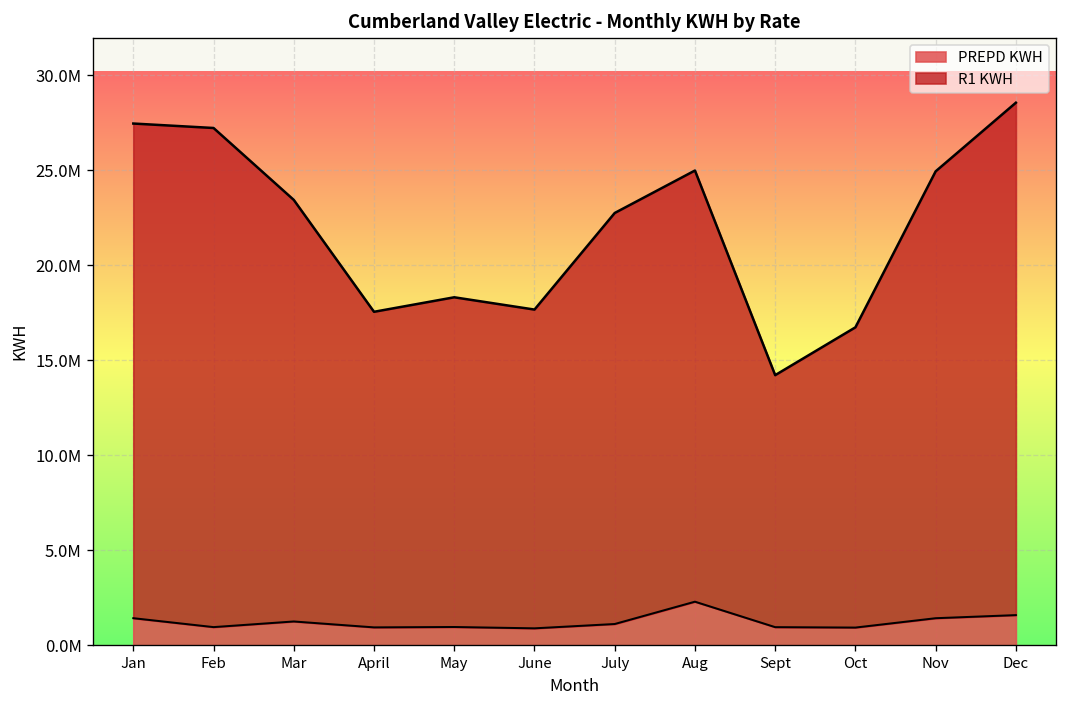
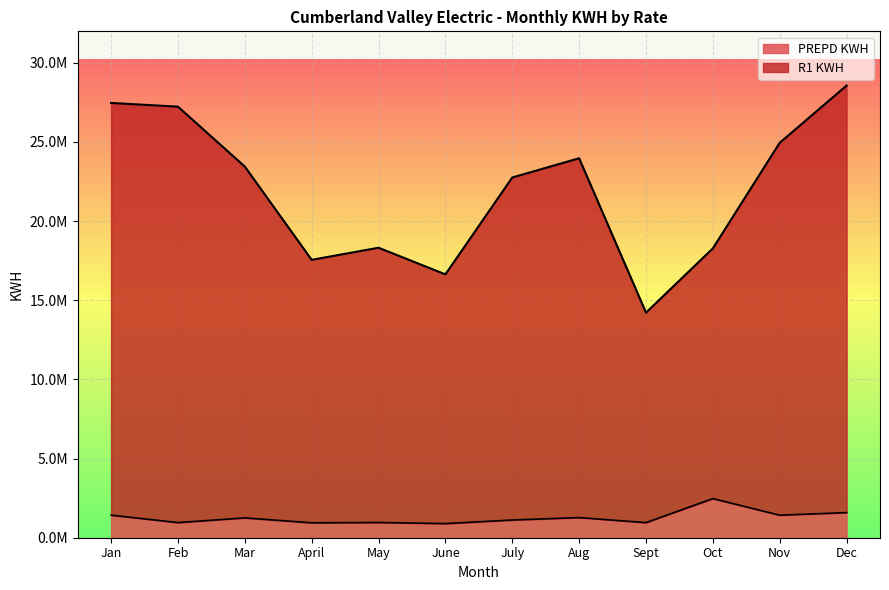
  {
    "PREPD KWH": {
      "Jan": 1400000,
      "Feb": 1000000,
      "Mar": 1300000,
      "April": 900000,
      "May": 1000000,
      "June": 900000,
      "July": 1100000,
-     "Aug": 2300000,
+     "Aug": 1300000,
      "Sept": 1000000,
-     "Oct": 900000,
+     "Oct": 2500000,
      "Nov": 1400000,
      "Dec": 1600000
    },
    "R1 KWH": {
      "Jan": 26000000,
      "Feb": 26300000,
      "Mar": 22200000,
      "April": 16600000,
      "May": 17400000,
-     "June": 16800000,
+     "June": 15700000,
      "July": 21600000,
      "Aug": 22700000,
      "Sept": 13300000,
      "Oct": 15800000,
      "Nov": 23500000,
      "Dec": 27000000
    }
  }
